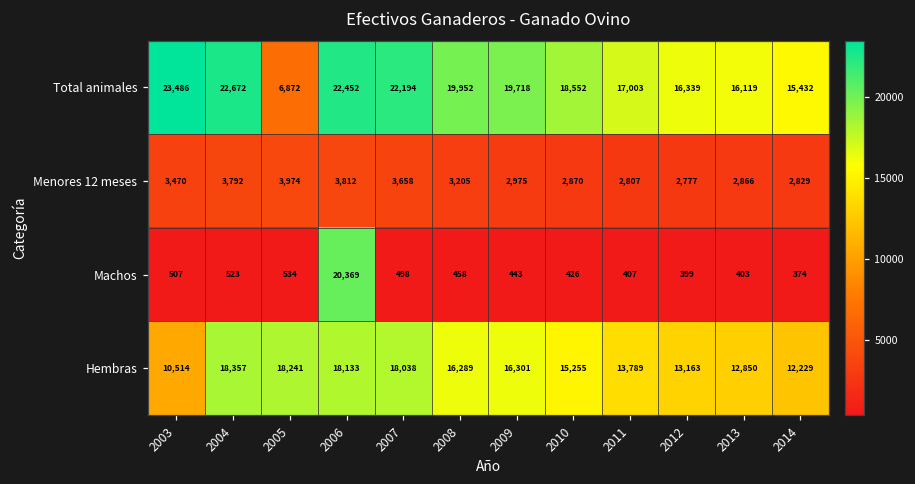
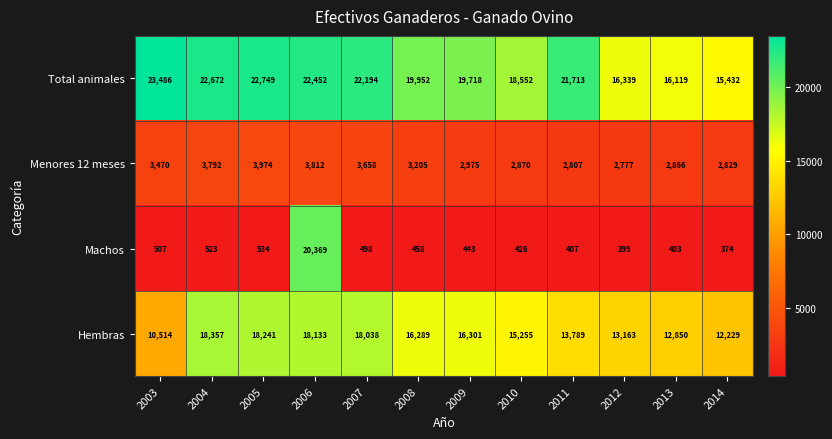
  {
    "Total animales": {
      "2003": "23,486",
      "2004": "22,672",
-     "2005": "6,872",
+     "2005": "22,749",
      "2006": "22,452",
      "2007": "22,194",
      "2008": "19,952",
      "2009": "19,718",
      "2010": "18,552",
-     "2011": "17,003",
+     "2011": "21,713",
      "2012": "16,339",
      "2013": "16,119",
      "2014": "15,432"
    },
    "Menores 12 meses": {
      "2003": "3,470",
      "2004": "3,792",
      "2005": "3,974",
      "2006": "3,812",
      "2007": "3,658",
      "2008": "3,205",
      "2009": "2,975",
      "2010": "2,870",
      "2011": "2,807",
      "2012": "2,777",
      "2013": "2,866",
      "2014": "2,829"
    },
    "Machos": {
      "2003": "507",
      "2004": "523",
      "2005": "534",
      "2006": "20,369",
      "2007": "498",
      "2008": "458",
      "2009": "443",
      "2010": "426",
      "2011": "407",
      "2012": "399",
      "2013": "403",
      "2014": "374"
    },
    "Hembras": {
      "2003": "10,514",
      "2004": "18,357",
      "2005": "18,241",
      "2006": "18,133",
      "2007": "18,038",
      "2008": "16,289",
      "2009": "16,301",
      "2010": "15,255",
      "2011": "13,789",
      "2012": "13,163",
      "2013": "12,850",
      "2014": "12,229"
    }
  }
